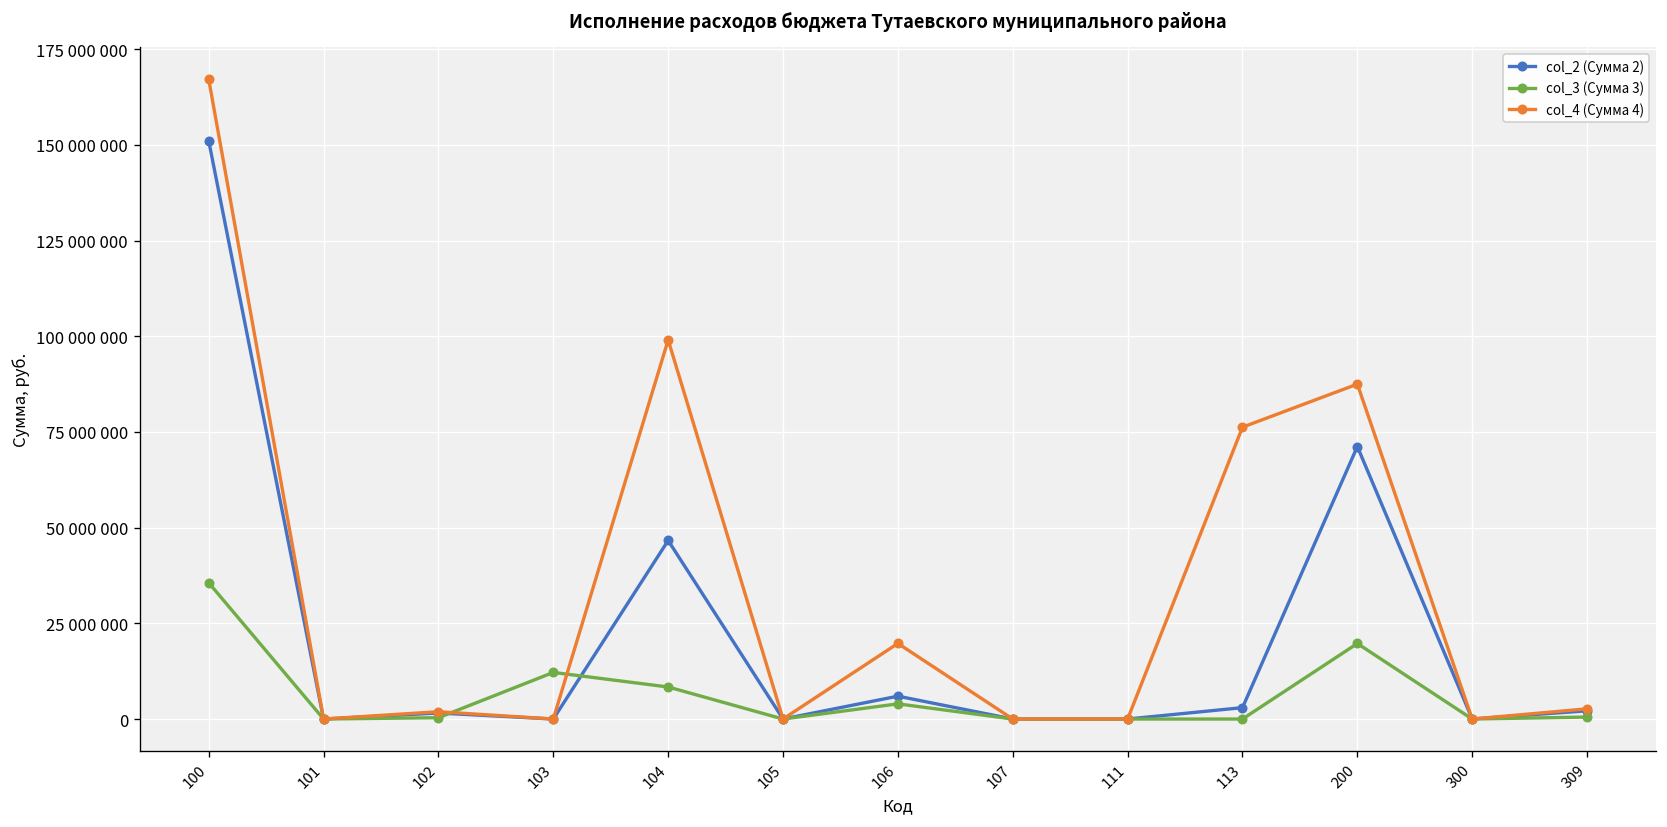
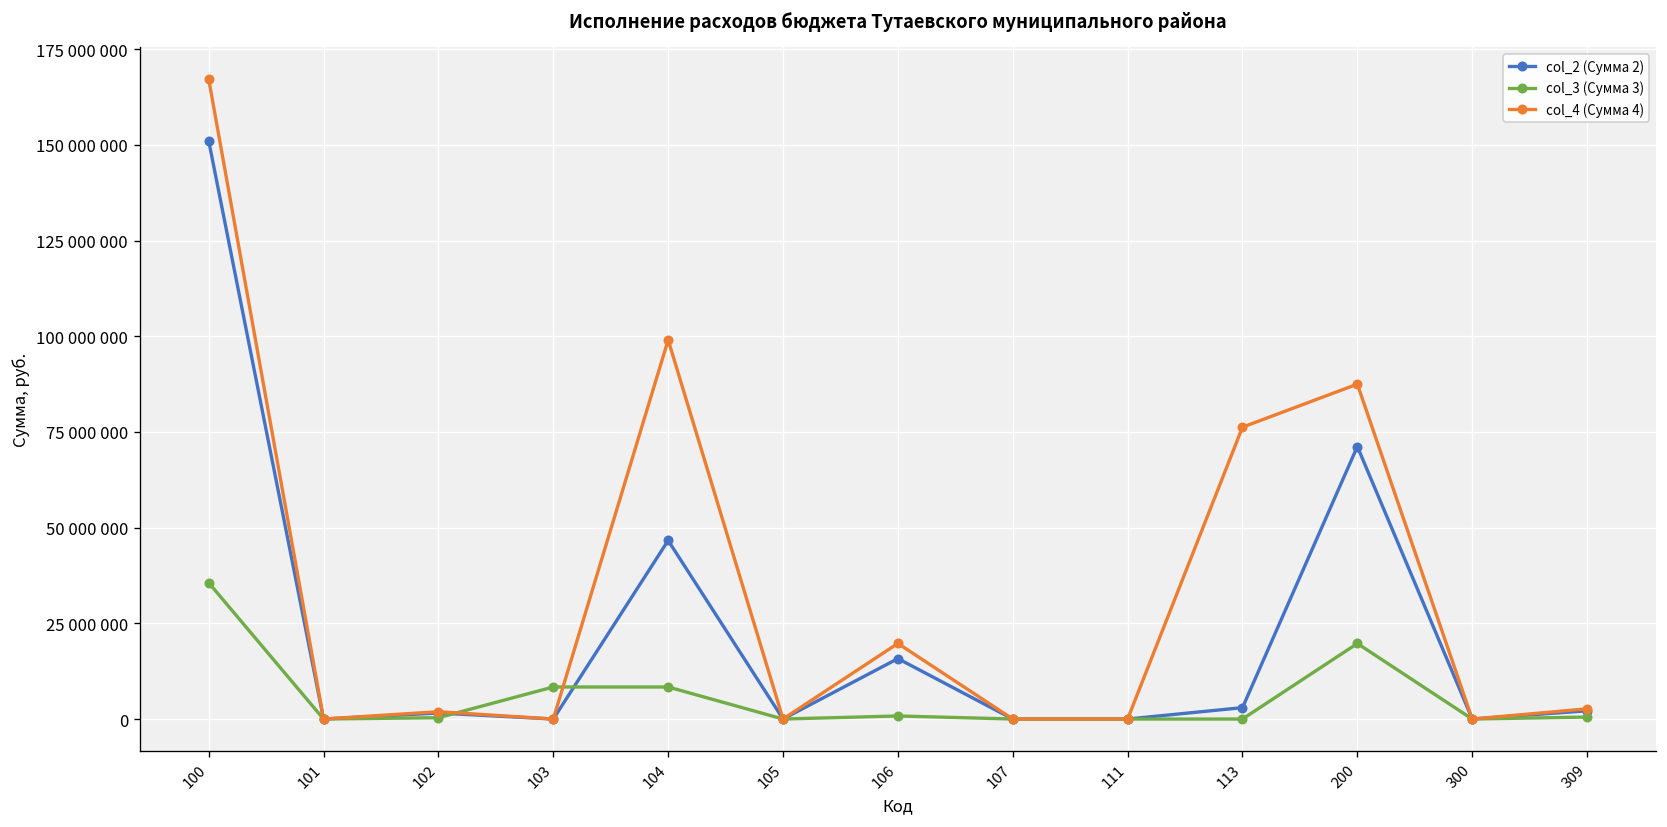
  {
    "col_2 (Сумма 2)": {
      "100": 151000000,
      "104": 47000000,
-     "106": 6000000,
+     "106": 16000000,
      "113": 3000000,
      "200": 71000000
    },
    "col_3 (Сумма 3)": {
      "100": 36000000,
      "102": 0,
-     "103": 12000000,
+     "103": 8000000,
      "104": 8000000,
-     "106": 4000000,
+     "106": 1000000,
      "113": 0,
      "200": 20000000,
      "309": 1000000
    },
    "col_4 (Сумма 4)": {
      "100": 167000000,
      "104": 99000000,
      "106": 20000000,
      "113": 76000000,
      "200": 87000000
    }
  }
